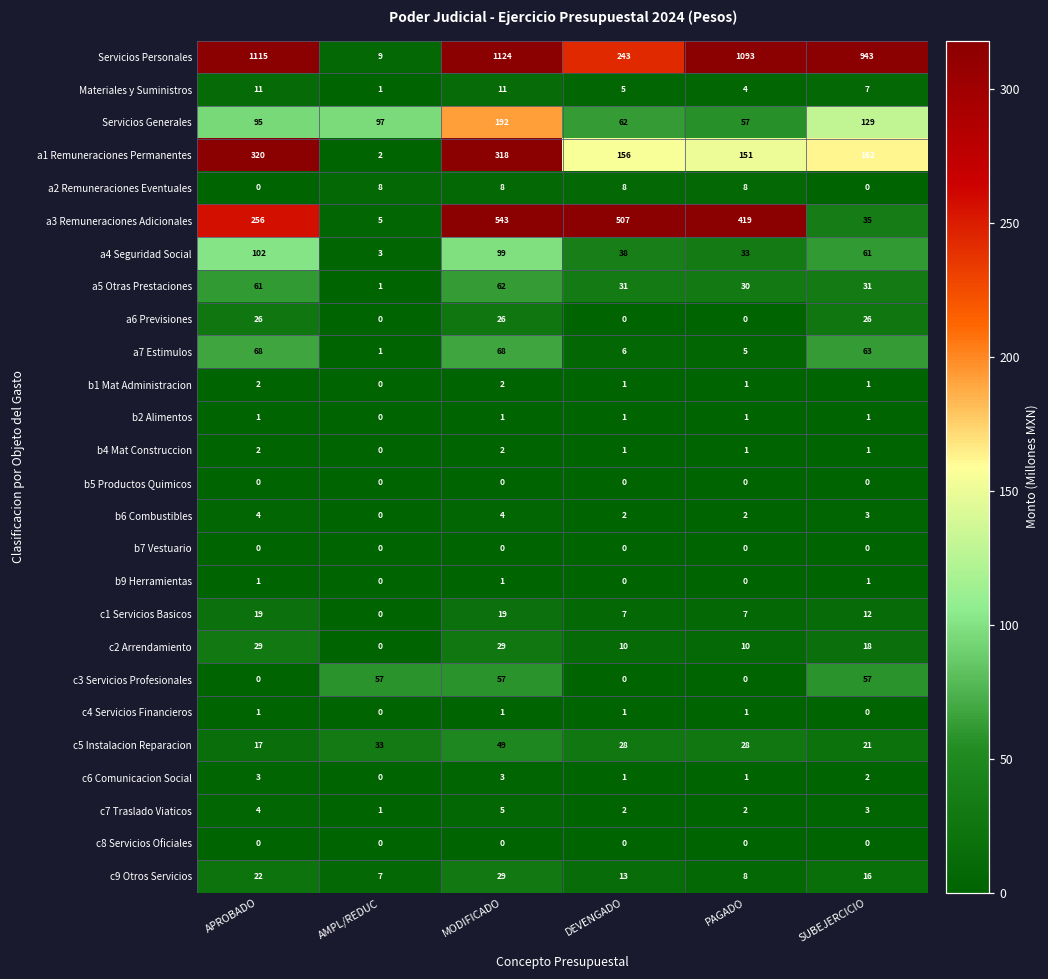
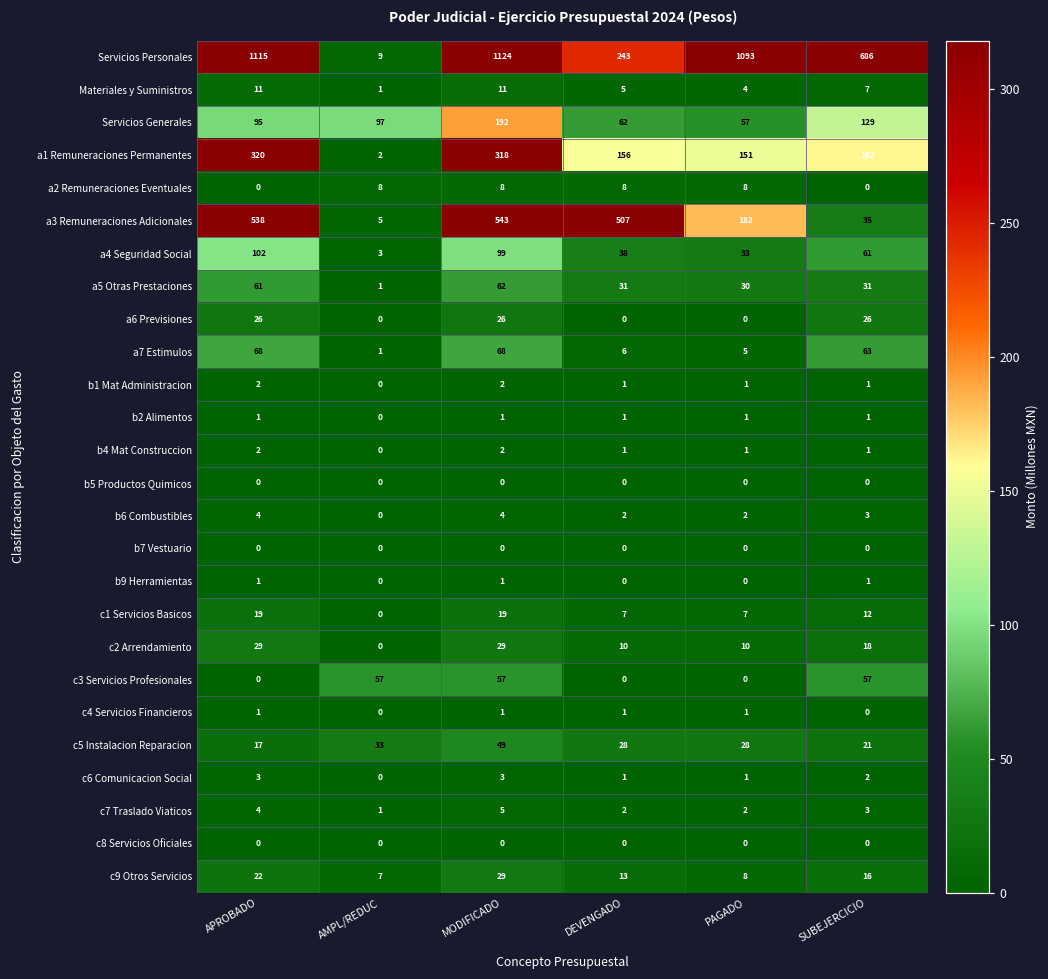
  {
    "Servicios Personales": {
      "APROBADO": 1115,
      "AMPL/REDUC": 9,
      "MODIFICADO": 1124,
      "DEVENGADO": 243,
      "PAGADO": 1093,
-     "SUBEJERCICIO": 943
+     "SUBEJERCICIO": 686
    },
    "Materiales y Suministros": {
      "APROBADO": 11,
      "AMPL/REDUC": 1,
      "MODIFICADO": 11,
      "DEVENGADO": 5,
      "PAGADO": 4,
      "SUBEJERCICIO": 7
    },
    "Servicios Generales": {
      "APROBADO": 95,
      "AMPL/REDUC": 97,
      "MODIFICADO": 192,
      "DEVENGADO": 62,
      "PAGADO": 57,
      "SUBEJERCICIO": 129
    },
    "a1 Remuneraciones Permanentes": {
      "APROBADO": 320,
      "AMPL/REDUC": 2,
      "MODIFICADO": 318,
      "DEVENGADO": 156,
      "PAGADO": 151,
      "SUBEJERCICIO": 162
    },
    "a2 Remuneraciones Eventuales": {
      "APROBADO": 0,
      "AMPL/REDUC": 8,
      "MODIFICADO": 8,
      "DEVENGADO": 8,
      "PAGADO": 8,
      "SUBEJERCICIO": 0
    },
    "a3 Remuneraciones Adicionales": {
-     "APROBADO": 256,
+     "APROBADO": 538,
      "AMPL/REDUC": 5,
      "MODIFICADO": 543,
      "DEVENGADO": 507,
-     "PAGADO": 419,
+     "PAGADO": 182,
      "SUBEJERCICIO": 35
    },
    "a4 Seguridad Social": {
      "APROBADO": 102,
      "AMPL/REDUC": 3,
      "MODIFICADO": 99,
      "DEVENGADO": 38,
      "PAGADO": 33,
      "SUBEJERCICIO": 61
    },
    "a5 Otras Prestaciones": {
      "APROBADO": 61,
      "AMPL/REDUC": 1,
      "MODIFICADO": 62,
      "DEVENGADO": 31,
      "PAGADO": 30,
      "SUBEJERCICIO": 31
    },
    "a6 Previsiones": {
      "APROBADO": 26,
      "AMPL/REDUC": 0,
      "MODIFICADO": 26,
      "DEVENGADO": 0,
      "PAGADO": 0,
      "SUBEJERCICIO": 26
    },
    "a7 Estimulos": {
      "APROBADO": 68,
      "AMPL/REDUC": 1,
      "MODIFICADO": 68,
      "DEVENGADO": 6,
      "PAGADO": 5,
      "SUBEJERCICIO": 63
    },
    "b1 Mat Administracion": {
      "APROBADO": 2,
      "AMPL/REDUC": 0,
      "MODIFICADO": 2,
      "DEVENGADO": 1,
      "PAGADO": 1,
      "SUBEJERCICIO": 1
    },
    "b2 Alimentos": {
      "APROBADO": 1,
      "AMPL/REDUC": 0,
      "MODIFICADO": 1,
      "DEVENGADO": 1,
      "PAGADO": 1,
      "SUBEJERCICIO": 1
    },
    "b4 Mat Construccion": {
      "APROBADO": 2,
      "AMPL/REDUC": 0,
      "MODIFICADO": 2,
      "DEVENGADO": 1,
      "PAGADO": 1,
      "SUBEJERCICIO": 1
    },
    "b5 Productos Quimicos": {
      "APROBADO": 0,
      "AMPL/REDUC": 0,
      "MODIFICADO": 0,
      "DEVENGADO": 0,
      "PAGADO": 0,
      "SUBEJERCICIO": 0
    },
    "b6 Combustibles": {
      "APROBADO": 4,
      "AMPL/REDUC": 0,
      "MODIFICADO": 4,
      "DEVENGADO": 2,
      "PAGADO": 2,
      "SUBEJERCICIO": 3
    },
    "b7 Vestuario": {
      "APROBADO": 0,
      "AMPL/REDUC": 0,
      "MODIFICADO": 0,
      "DEVENGADO": 0,
      "PAGADO": 0,
      "SUBEJERCICIO": 0
    },
    "b9 Herramientas": {
      "APROBADO": 1,
      "AMPL/REDUC": 0,
      "MODIFICADO": 1,
      "DEVENGADO": 0,
      "PAGADO": 0,
      "SUBEJERCICIO": 1
    },
    "c1 Servicios Basicos": {
      "APROBADO": 19,
      "AMPL/REDUC": 0,
      "MODIFICADO": 19,
      "DEVENGADO": 7,
      "PAGADO": 7,
      "SUBEJERCICIO": 12
    },
    "c2 Arrendamiento": {
      "APROBADO": 29,
      "AMPL/REDUC": 0,
      "MODIFICADO": 29,
      "DEVENGADO": 10,
      "PAGADO": 10,
      "SUBEJERCICIO": 18
    },
    "c3 Servicios Profesionales": {
      "APROBADO": 0,
      "AMPL/REDUC": 57,
      "MODIFICADO": 57,
      "DEVENGADO": 0,
      "PAGADO": 0,
      "SUBEJERCICIO": 57
    },
    "c4 Servicios Financieros": {
      "APROBADO": 1,
      "AMPL/REDUC": 0,
      "MODIFICADO": 1,
      "DEVENGADO": 1,
      "PAGADO": 1,
      "SUBEJERCICIO": 0
    },
    "c5 Instalacion Reparacion": {
      "APROBADO": 17,
      "AMPL/REDUC": 33,
      "MODIFICADO": 49,
      "DEVENGADO": 28,
      "PAGADO": 28,
      "SUBEJERCICIO": 21
    },
    "c6 Comunicacion Social": {
      "APROBADO": 3,
      "AMPL/REDUC": 0,
      "MODIFICADO": 3,
      "DEVENGADO": 1,
      "PAGADO": 1,
      "SUBEJERCICIO": 2
    },
    "c7 Traslado Viaticos": {
      "APROBADO": 4,
      "AMPL/REDUC": 1,
      "MODIFICADO": 5,
      "DEVENGADO": 2,
      "PAGADO": 2,
      "SUBEJERCICIO": 3
    },
    "c8 Servicios Oficiales": {
      "APROBADO": 0,
      "AMPL/REDUC": 0,
      "MODIFICADO": 0,
      "DEVENGADO": 0,
      "PAGADO": 0,
      "SUBEJERCICIO": 0
    },
    "c9 Otros Servicios": {
      "APROBADO": 22,
      "AMPL/REDUC": 7,
      "MODIFICADO": 29,
      "DEVENGADO": 13,
      "PAGADO": 8,
      "SUBEJERCICIO": 16
    }
  }
